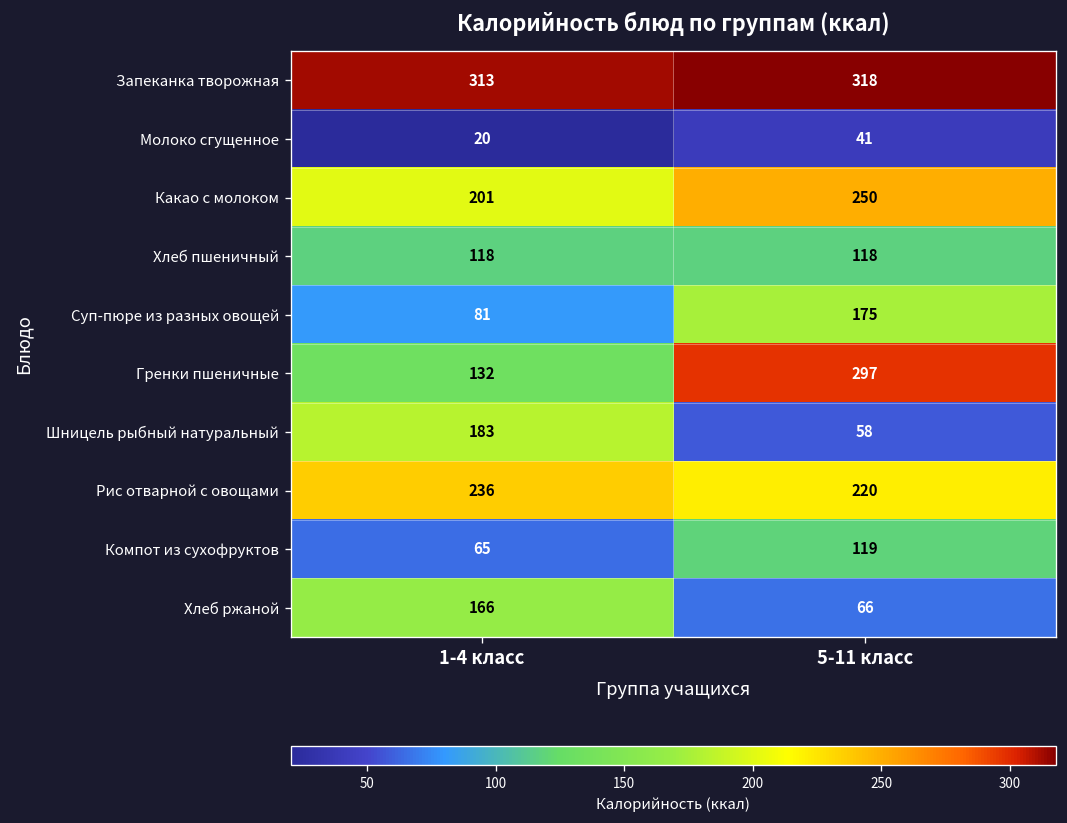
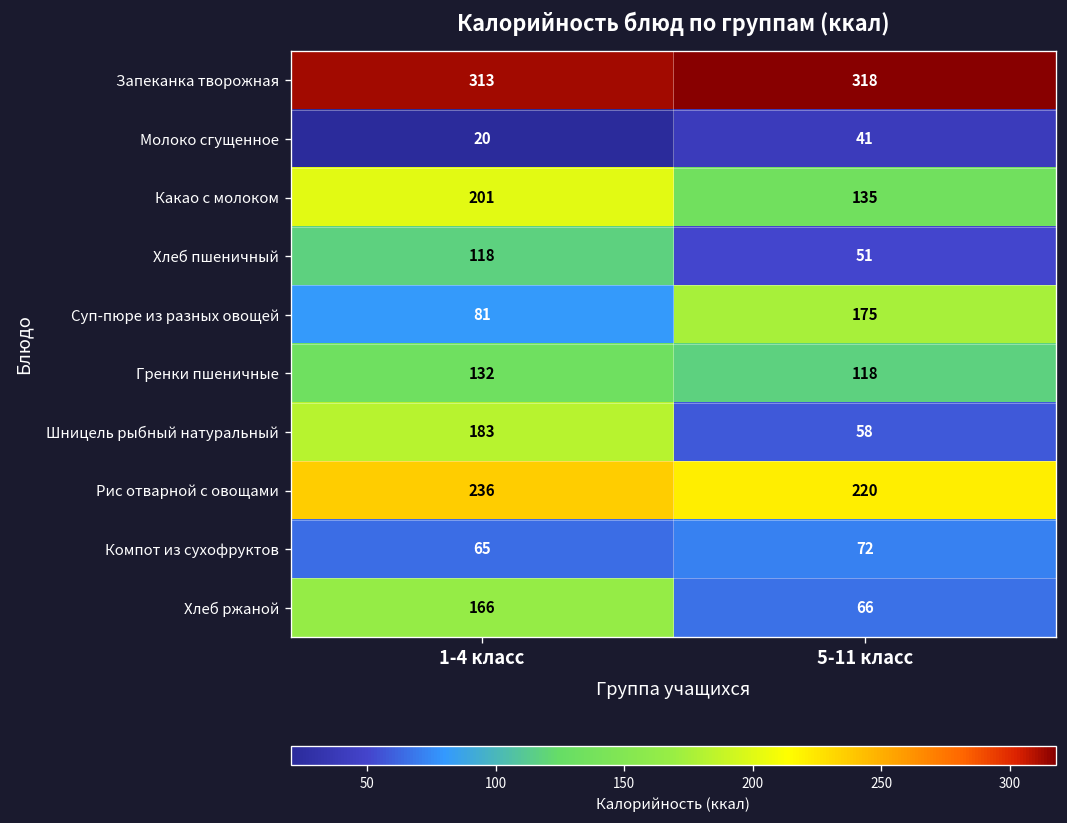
  {
    "Запеканка творожная": {
      "1-4 класс": 313,
      "5-11 класс": 318
    },
    "Молоко сгущенное": {
      "1-4 класс": 20,
      "5-11 класс": 41
    },
    "Какао с молоком": {
      "1-4 класс": 201,
-     "5-11 класс": 250
+     "5-11 класс": 135
    },
    "Хлеб пшеничный": {
      "1-4 класс": 118,
-     "5-11 класс": 118
+     "5-11 класс": 51
    },
    "Суп-пюре из разных овощей": {
      "1-4 класс": 81,
      "5-11 класс": 175
    },
    "Гренки пшеничные": {
      "1-4 класс": 132,
-     "5-11 класс": 297
+     "5-11 класс": 118
    },
    "Шницель рыбный натуральный": {
      "1-4 класс": 183,
      "5-11 класс": 58
    },
    "Рис отварной с овощами": {
      "1-4 класс": 236,
      "5-11 класс": 220
    },
    "Компот из сухофруктов": {
      "1-4 класс": 65,
-     "5-11 класс": 119
+     "5-11 класс": 72
    },
    "Хлеб ржаной": {
      "1-4 класс": 166,
      "5-11 класс": 66
    }
  }
